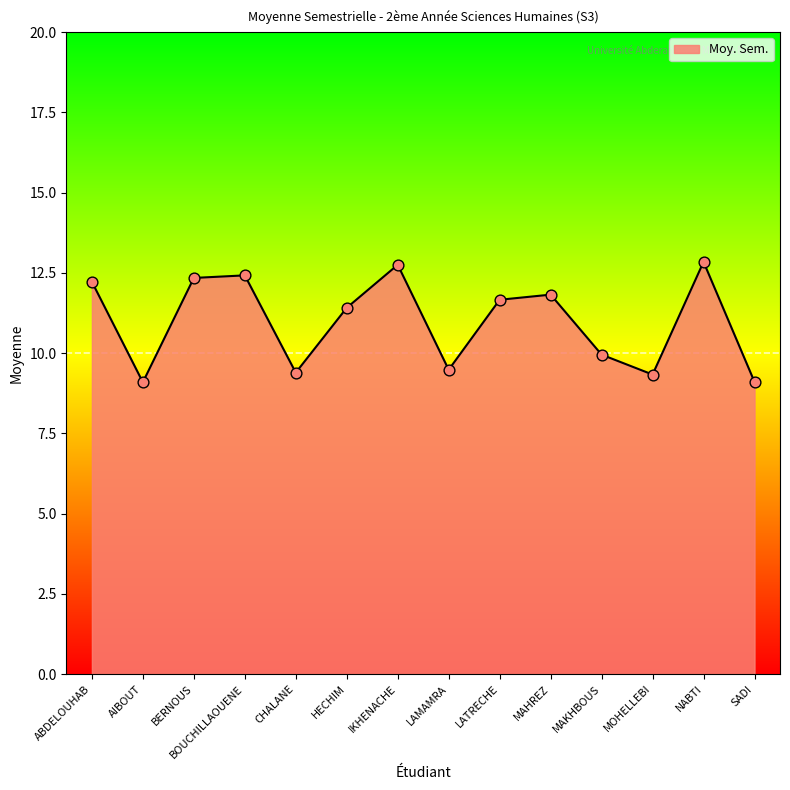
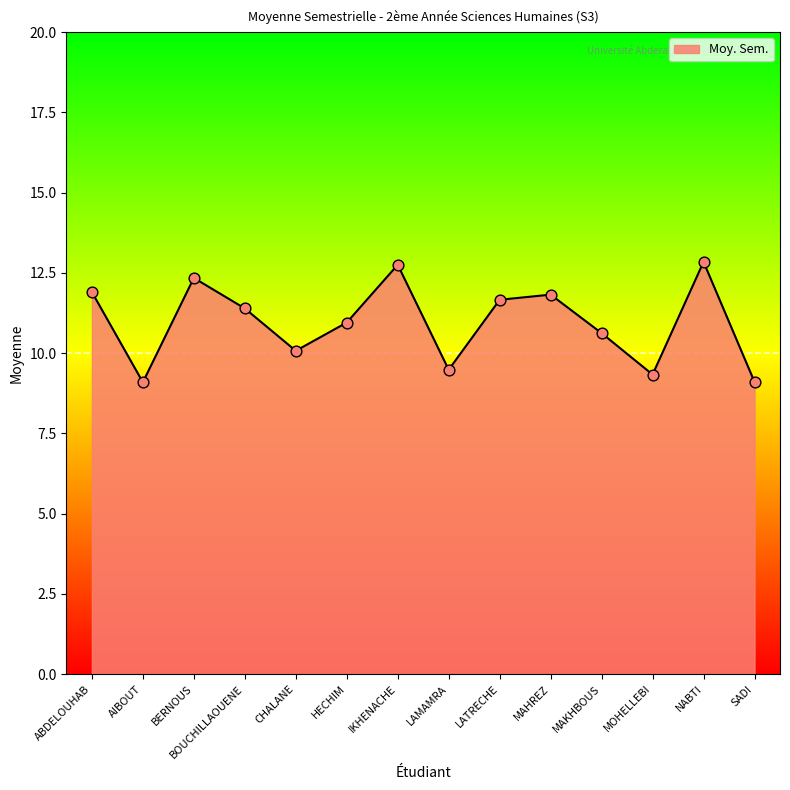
  {
-   "ABDELOUHAB": 12.2,
+   "ABDELOUHAB": 11.9,
    "AIBOUT": 9.1,
    "BERNOUS": 12.3,
-   "BOUCHILLAOUENE": 12.4,
-   "CHALANE": 9.4,
-   "HECHIM": 11.4,
+   "BOUCHILLAOUENE": 11.4,
+   "CHALANE": 10.1,
+   "HECHIM": 11.0,
    "IKHENACHE": 12.8,
    "LAMAMRA": 9.5,
    "LATRECHE": 11.7,
    "MAHREZ": 11.8,
-   "MAKHBOUS": 10.0,
+   "MAKHBOUS": 10.6,
    "MOHELLEBI": 9.3,
    "NABTI": 12.8,
    "SADI": 9.1
  }
